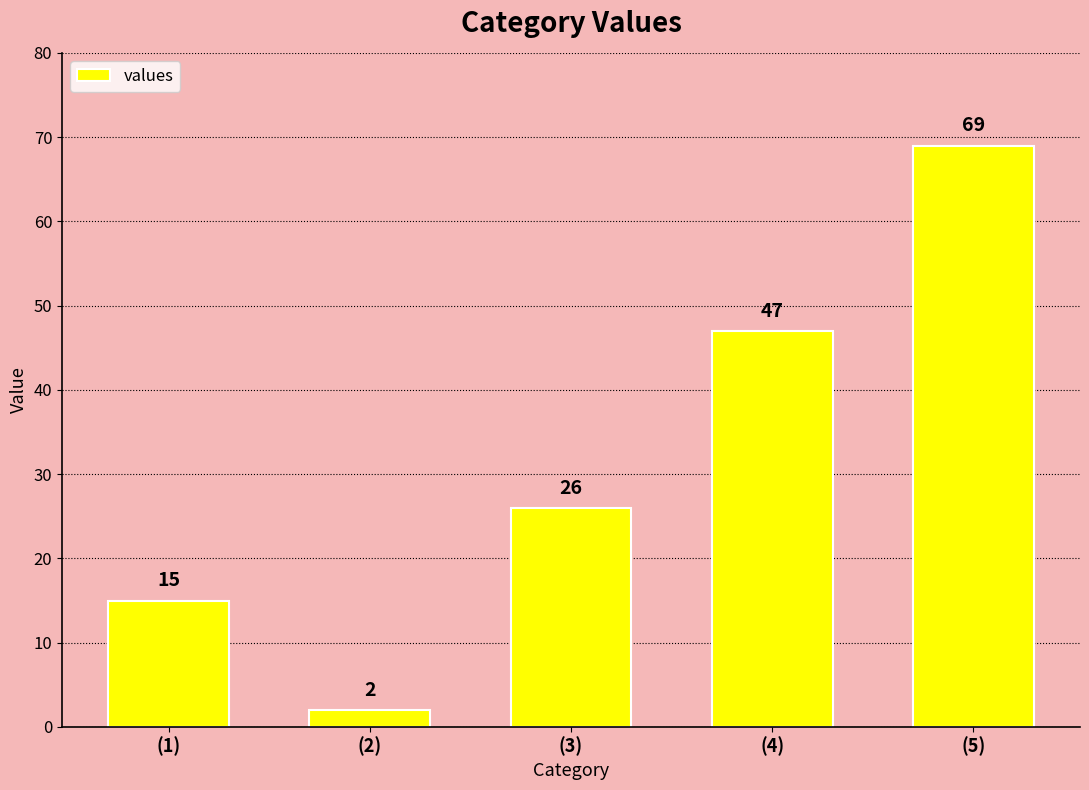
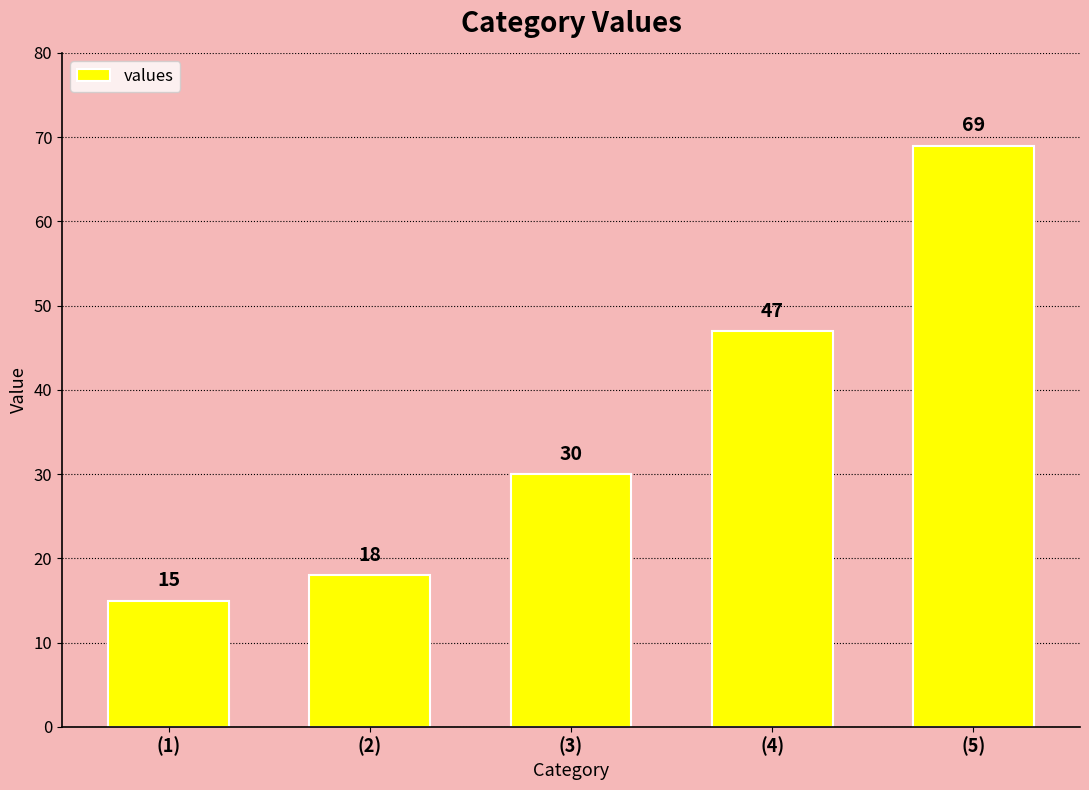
  {
    "(1)": 15,
-   "(2)": 2,
-   "(3)": 26,
+   "(2)": 18,
+   "(3)": 30,
    "(4)": 47,
    "(5)": 69
  }
